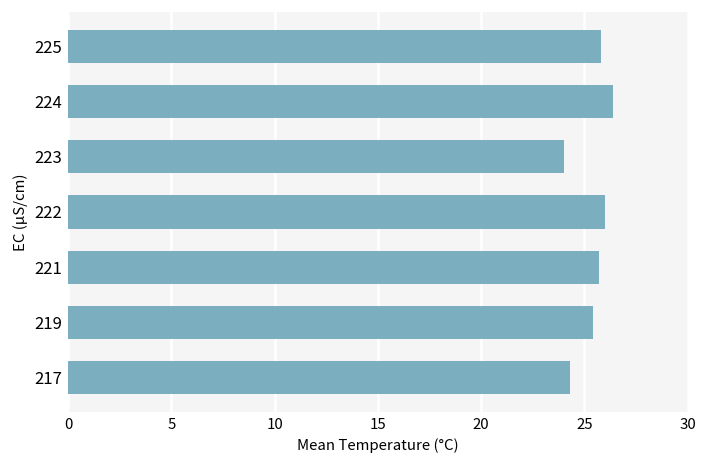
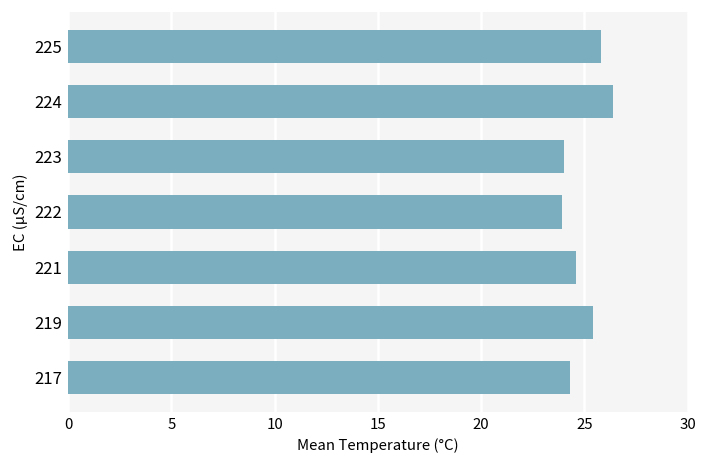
  {
    "225": 25.8,
    "224": 26.4,
    "223": 24.0,
-   "222": 26.0,
-   "221": 25.7,
+   "222": 23.9,
+   "221": 24.6,
    "219": 25.4,
    "217": 24.3
  }
